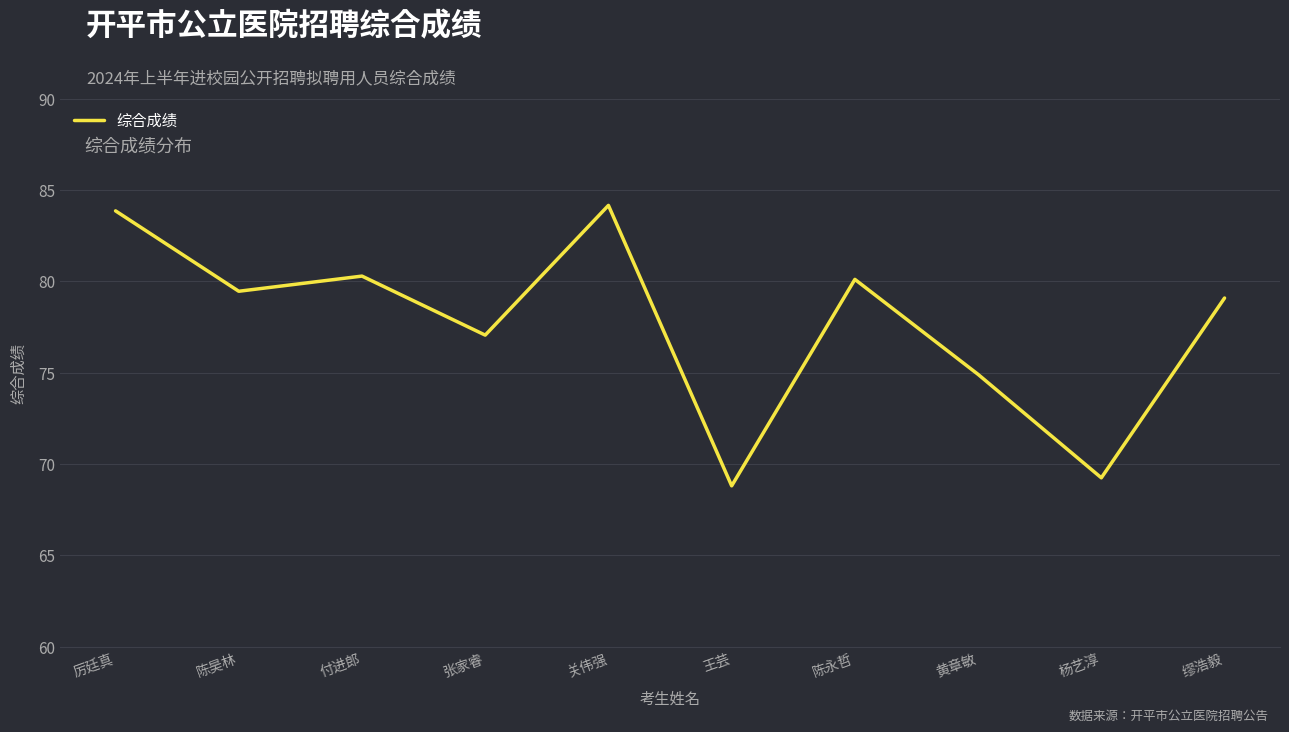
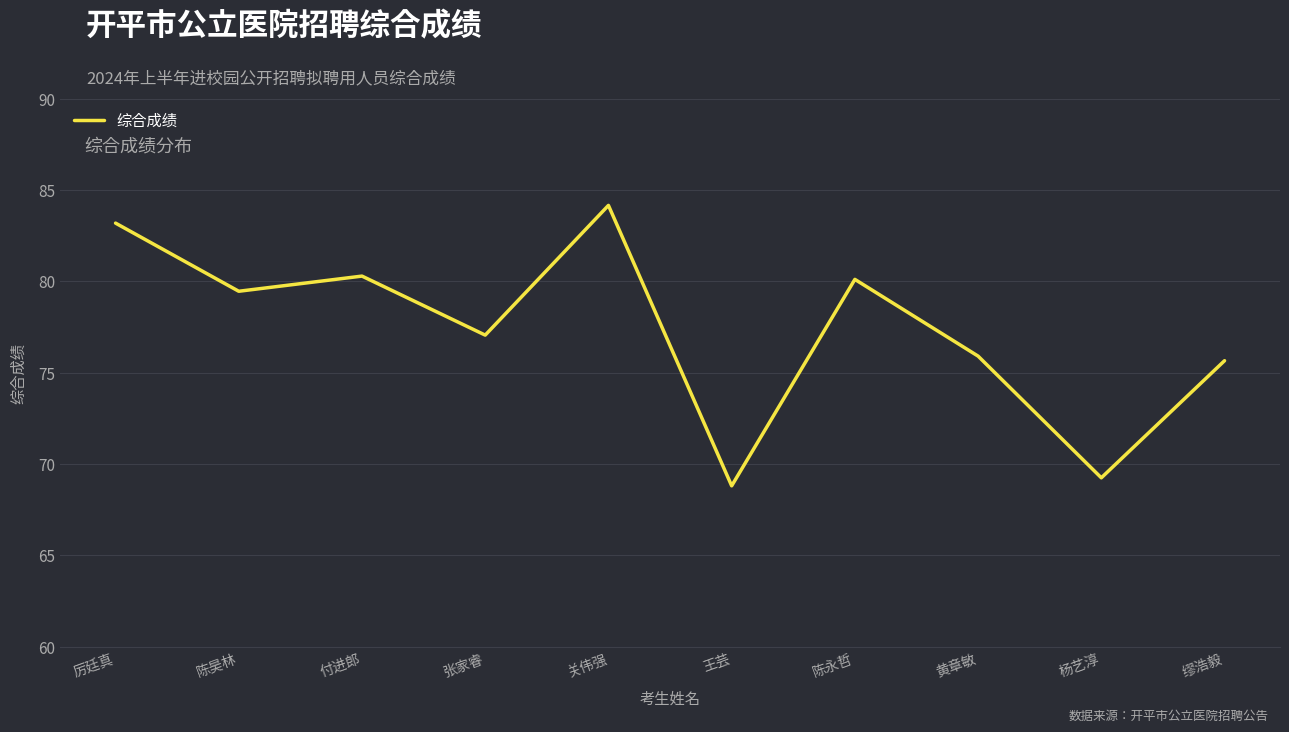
  {
-   "厉廷真": 83.9,
+   "厉廷真": 83.2,
    "陈昊林": 79.5,
    "付进郎": 80.3,
    "张家睿": 77.1,
    "关伟强": 84.2,
    "王芸": 68.8,
    "陈永哲": 80.1,
-   "黄章敏": 74.9,
+   "黄章敏": 75.9,
    "杨艺淳": 69.2,
-   "缪浩毅": 79.1
+   "缪浩毅": 75.7
  }
